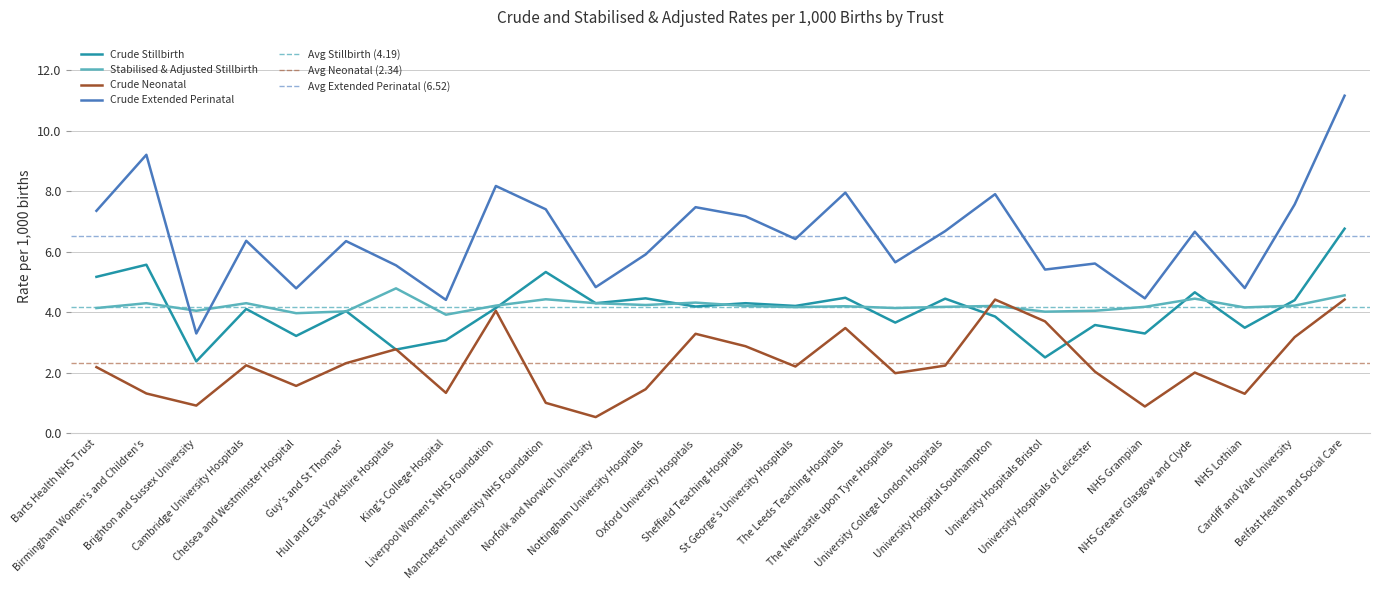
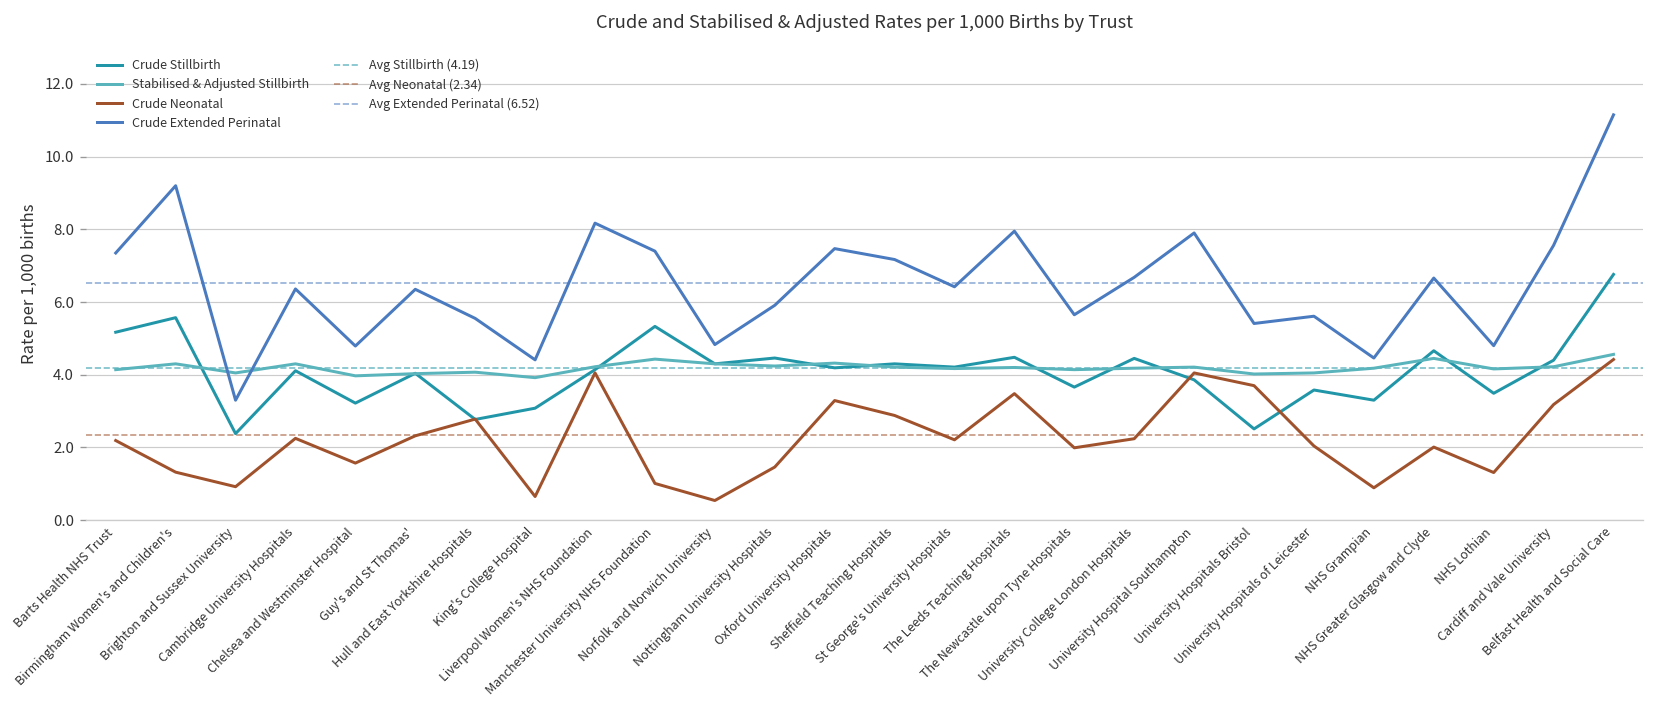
  {
    "Stabilised & Adjusted Stillbirth": {
      "Barts Health NHS Trust": 4.1,
      "Birmingham Women's and Children's": 4.3,
      "Brighton and Sussex University": 4.1,
      "Cambridge University Hospitals": 4.3,
      "Chelsea and Westminster Hospital": 4.0,
-     "Hull and East Yorkshire Hospitals": 4.8,
+     "Hull and East Yorkshire Hospitals": 4.1,
      "King's College Hospital": 3.9,
      "Manchester University NHS Foundation": 4.4,
      "Nottingham University Hospitals": 4.2,
      "Oxford University Hospitals": 4.3,
      "Sheffield Teaching Hospitals": 4.2,
      "The Leeds Teaching Hospitals": 4.2,
      "The Newcastle upon Tyne Hospitals": 4.1,
      "University College London Hospitals": 4.2,
      "University Hospital Southampton": 4.2,
      "University Hospitals Bristol": 4.0,
      "University Hospitals of Leicester": 4.1,
      "NHS Grampian": 4.2,
      "NHS Greater Glasgow and Clyde": 4.5,
      "NHS Lothian": 4.2,
      "Cardiff and Vale University": 4.2,
      "Belfast Health and Social Care": 4.6
    },
    "Crude Neonatal": {
      "Barts Health NHS Trust": 2.2,
      "Birmingham Women's and Children's": 1.3,
      "Brighton and Sussex University": 0.9,
      "Cambridge University Hospitals": 2.3,
      "Chelsea and Westminster Hospital": 1.6,
      "Guy's and St Thomas'": 2.3,
-     "King's College Hospital": 1.3,
+     "King's College Hospital": 0.7,
      "Liverpool Women's NHS Foundation": 4.1,
      "Manchester University NHS Foundation": 1.0,
      "Norfolk and Norwich University": 0.5,
      "Nottingham University Hospitals": 1.5,
      "Oxford University Hospitals": 3.3,
      "Sheffield Teaching Hospitals": 2.9,
      "St George's University Hospitals": 2.2,
      "The Leeds Teaching Hospitals": 3.5,
      "The Newcastle upon Tyne Hospitals": 2.0,
      "University College London Hospitals": 2.2,
-     "University Hospital Southampton": 4.4,
+     "University Hospital Southampton": 4.1,
      "University Hospitals Bristol": 3.7,
      "University Hospitals of Leicester": 2.0,
      "NHS Grampian": 0.9,
      "NHS Greater Glasgow and Clyde": 2.0,
      "NHS Lothian": 1.3,
      "Cardiff and Vale University": 3.2,
      "Belfast Health and Social Care": 4.4
    }
  }
